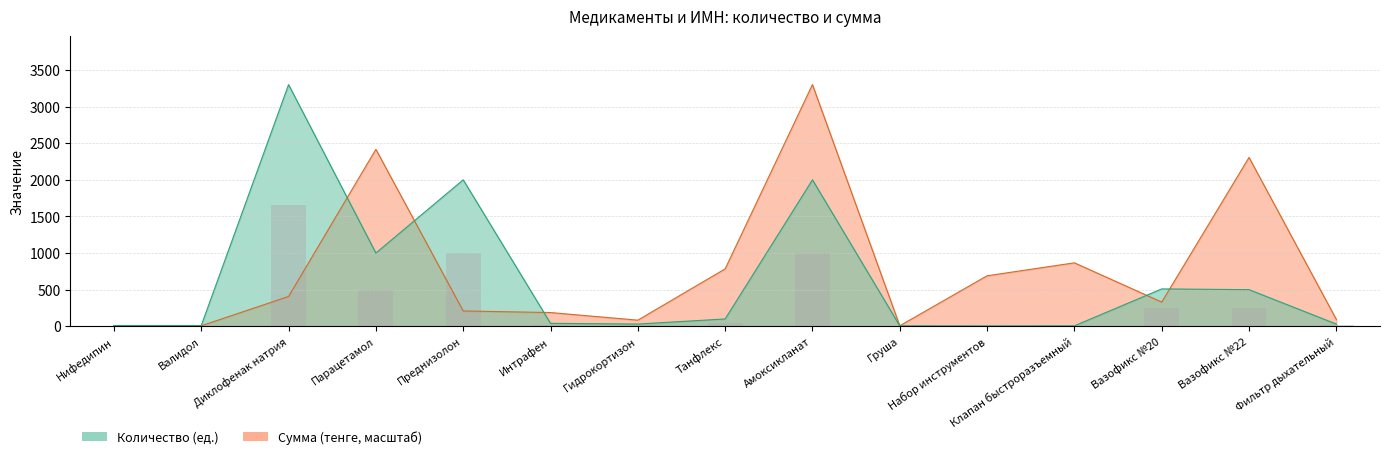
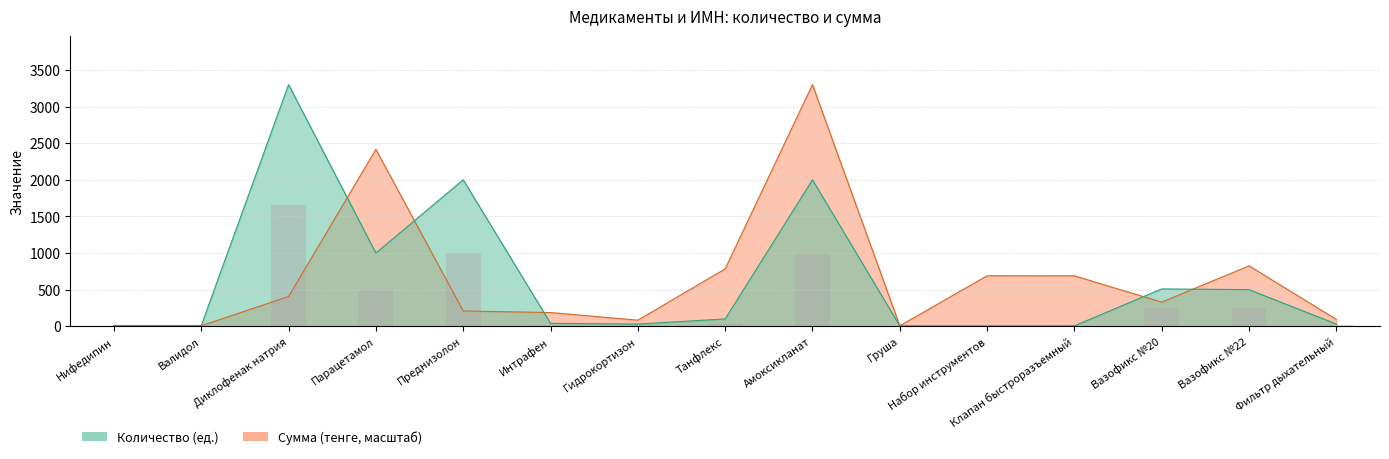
  {
    "Сумма (тенге, масштаб)": {
      "Диклофенак натрия": 400,
      "Парацетамол": 2400,
      "Преднизолон": 200,
      "Интрафен": 200,
      "Гидрокортизон": 100,
      "Танфлекс": 800,
      "Амоксикланат": 3300,
      "Набор инструментов": 700,
-     "Клапан быстроразъемный": 900,
+     "Клапан быстроразъемный": 700,
      "Вазофикс №20": 300,
-     "Вазофикс №22": 2300,
+     "Вазофикс №22": 800,
      "Фильтр дыхательный": 100
    },
    "Количество (ед.)": {
      "Диклофенак натрия": 3300,
      "Парацетамол": 1000,
      "Преднизолон": 2000,
      "Интрафен": 0,
      "Гидрокортизон": 0,
      "Танфлекс": 100,
      "Амоксикланат": 2000,
      "Набор инструментов": 0,
      "Клапан быстроразъемный": 0,
      "Вазофикс №20": 500,
      "Вазофикс №22": 500,
      "Фильтр дыхательный": 0
    }
  }
